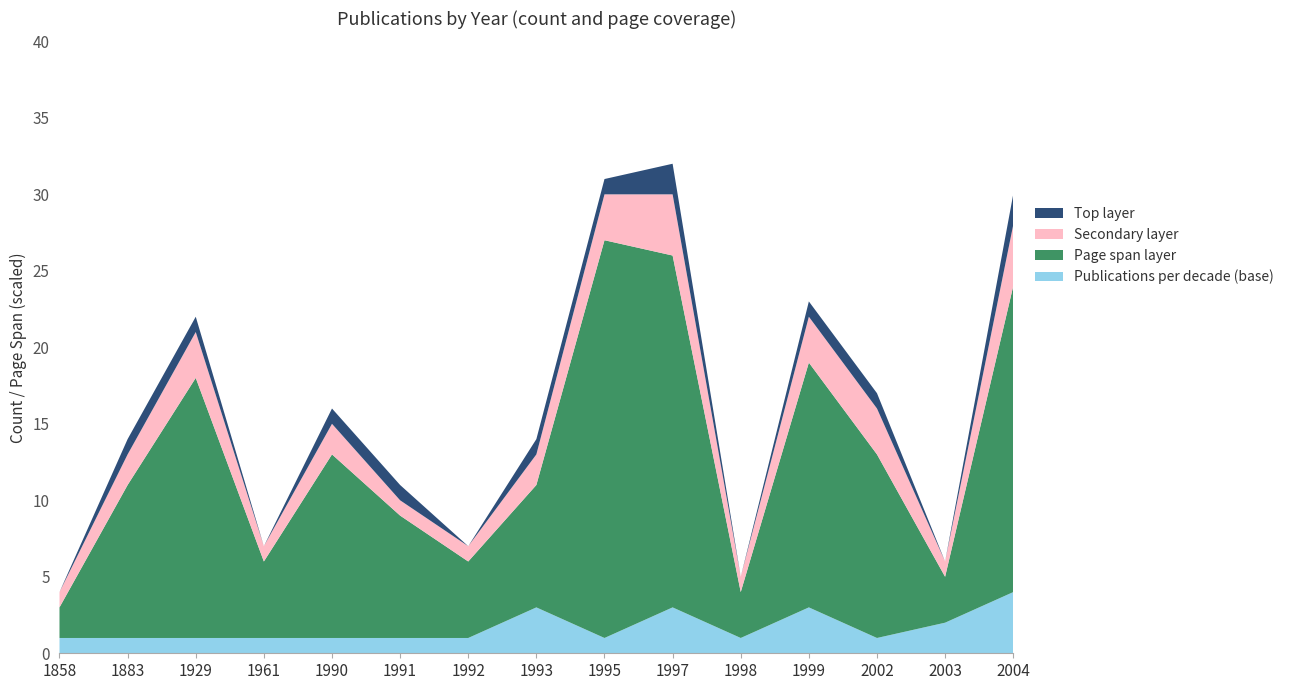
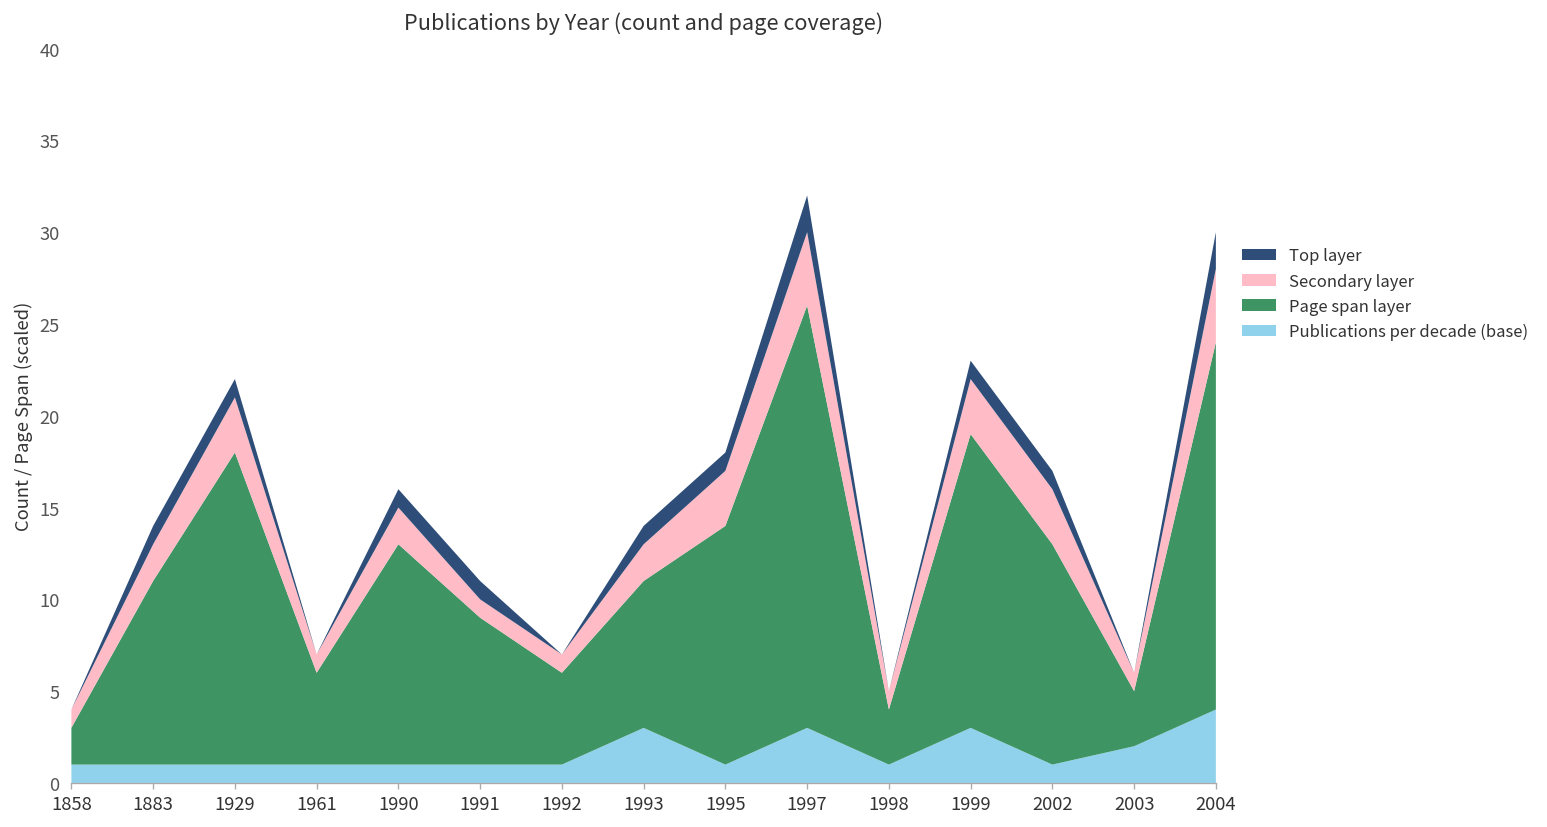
  {
    "Publications per decade (base)": {
      "1858": 1,
      "1883": 1,
      "1929": 1,
      "1961": 1,
      "1990": 1,
      "1991": 1,
      "1992": 1,
      "1993": 3,
      "1995": 1,
      "1997": 3,
      "1998": 1,
      "1999": 3,
      "2002": 1,
      "2003": 2,
      "2004": 4
    },
    "Page span layer": {
      "1858": 2,
      "1883": 10,
      "1929": 17,
      "1961": 5,
      "1990": 12,
      "1991": 8,
      "1992": 5,
      "1993": 8,
-     "1995": 26,
+     "1995": 13,
      "1997": 23,
      "1998": 3,
      "1999": 16,
      "2002": 12,
      "2003": 3,
      "2004": 20
    },
    "Secondary layer": {
      "1883": 2,
      "1929": 3,
      "1990": 2,
      "1991": 1,
      "1993": 2,
      "1995": 3,
      "1997": 4,
      "1999": 3,
      "2002": 3,
      "2004": 4
    },
    "Top layer": {
      "1883": 1,
      "1929": 1,
      "1990": 1,
      "1991": 1,
      "1993": 1,
      "1995": 1,
      "1997": 2,
      "1999": 1,
      "2002": 1,
      "2004": 2
    }
  }
